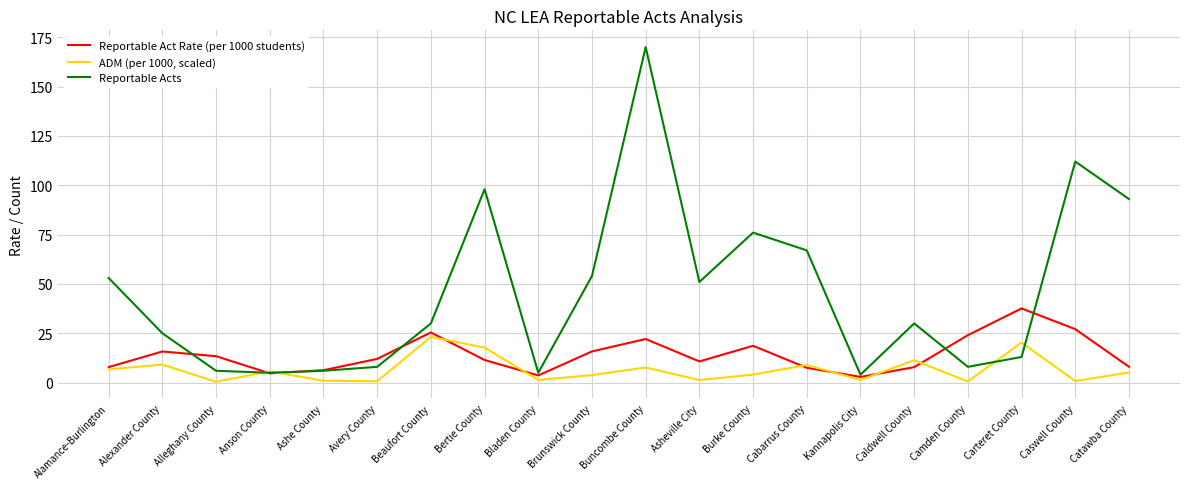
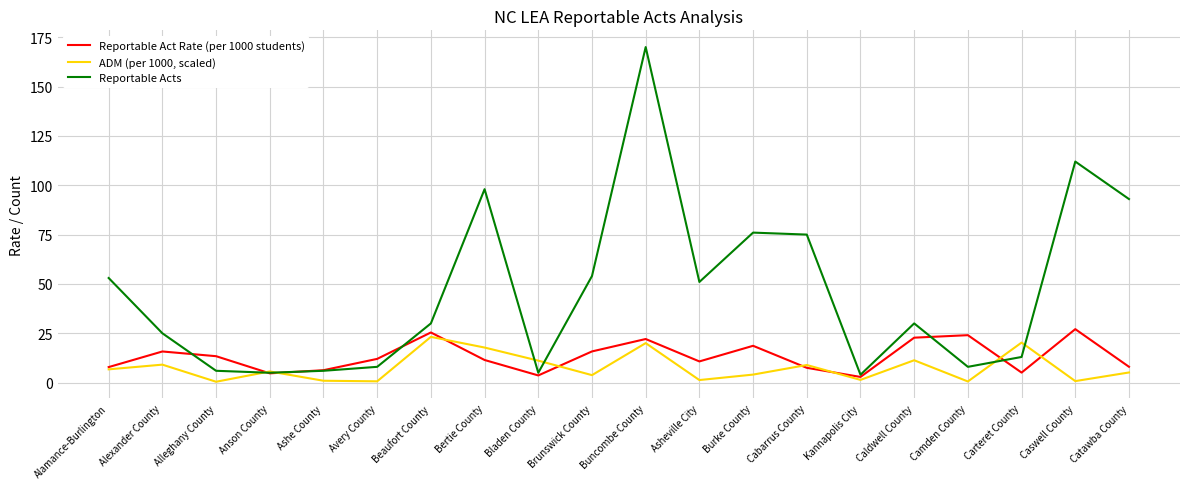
  {
    "Reportable Act Rate (per 1000 students)": {
      "Alexander County": 16,
      "Alleghany County": 13,
      "Avery County": 12,
      "Beaufort County": 25,
      "Bertie County": 11,
      "Bladen County": 4,
      "Brunswick County": 16,
      "Buncombe County": 22,
      "Asheville City": 11,
      "Burke County": 19,
      "Cabarrus County": 8,
-     "Caldwell County": 8,
+     "Caldwell County": 23,
      "Camden County": 24,
-     "Carteret County": 38,
+     "Carteret County": 5,
      "Caswell County": 27,
      "Catawba County": 8
    },
    "ADM (per 1000, scaled)": {
      "Alexander County": 9,
      "Alleghany County": 0,
      "Ashe County": 1,
      "Avery County": 1,
      "Beaufort County": 23,
      "Bertie County": 18,
-     "Bladen County": 1,
+     "Bladen County": 11,
      "Brunswick County": 4,
-     "Buncombe County": 8,
+     "Buncombe County": 20,
      "Asheville City": 1,
      "Burke County": 4,
      "Cabarrus County": 9,
      "Kannapolis City": 1,
      "Caldwell County": 11,
      "Camden County": 1,
      "Carteret County": 20,
      "Caswell County": 1,
      "Catawba County": 5
    },
    "Reportable Acts": {
      "Alamance-Burlington": 53,
      "Alexander County": 25,
      "Alleghany County": 6,
      "Avery County": 8,
      "Beaufort County": 30,
      "Bertie County": 98,
      "Bladen County": 5,
      "Brunswick County": 54,
      "Buncombe County": 170,
      "Asheville City": 51,
      "Burke County": 76,
-     "Cabarrus County": 67,
+     "Cabarrus County": 75,
      "Caldwell County": 30,
      "Camden County": 8,
      "Carteret County": 13,
      "Caswell County": 112,
      "Catawba County": 93
    }
  }
